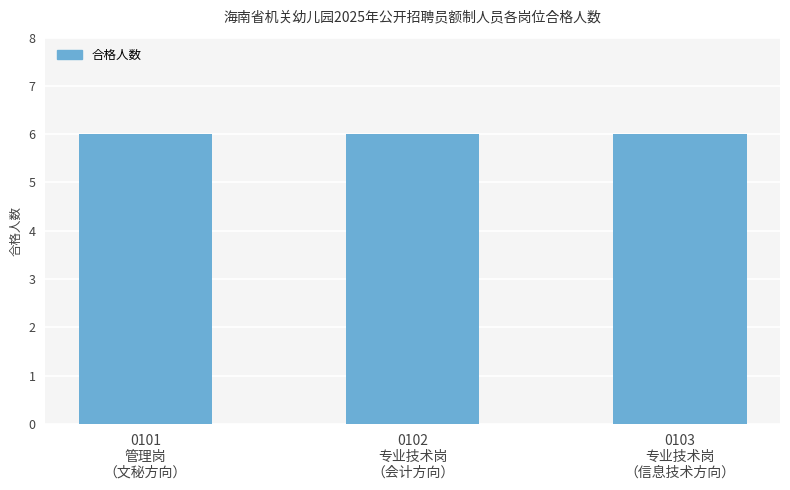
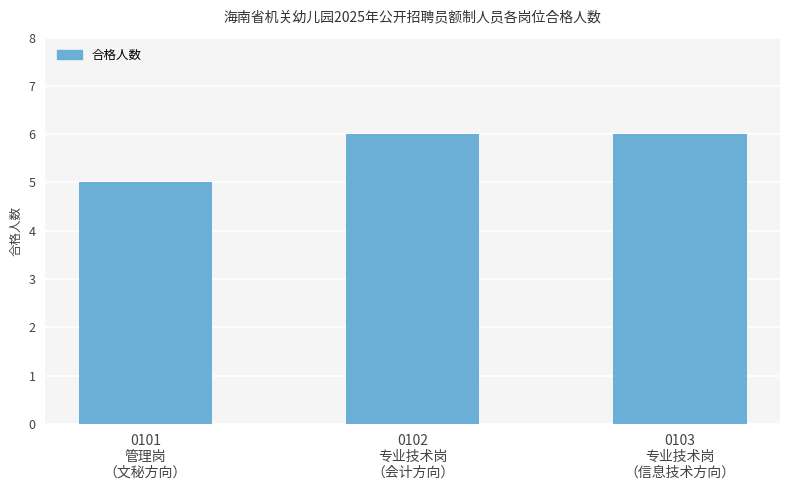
  {
-   "0101 管理岗 （文秘方向）": 6,
+   "0101 管理岗 （文秘方向）": 5,
    "0102 专业技术岗 （会计方向）": 6,
    "0103 专业技术岗 （信息技术方向）": 6
  }
